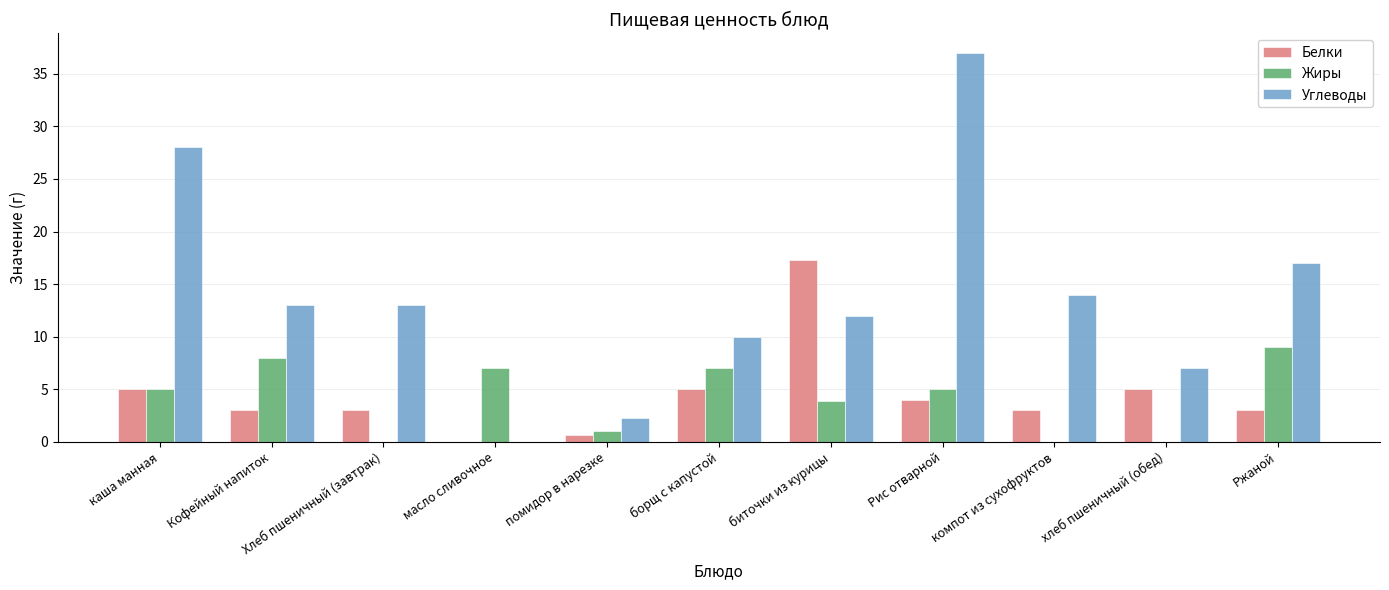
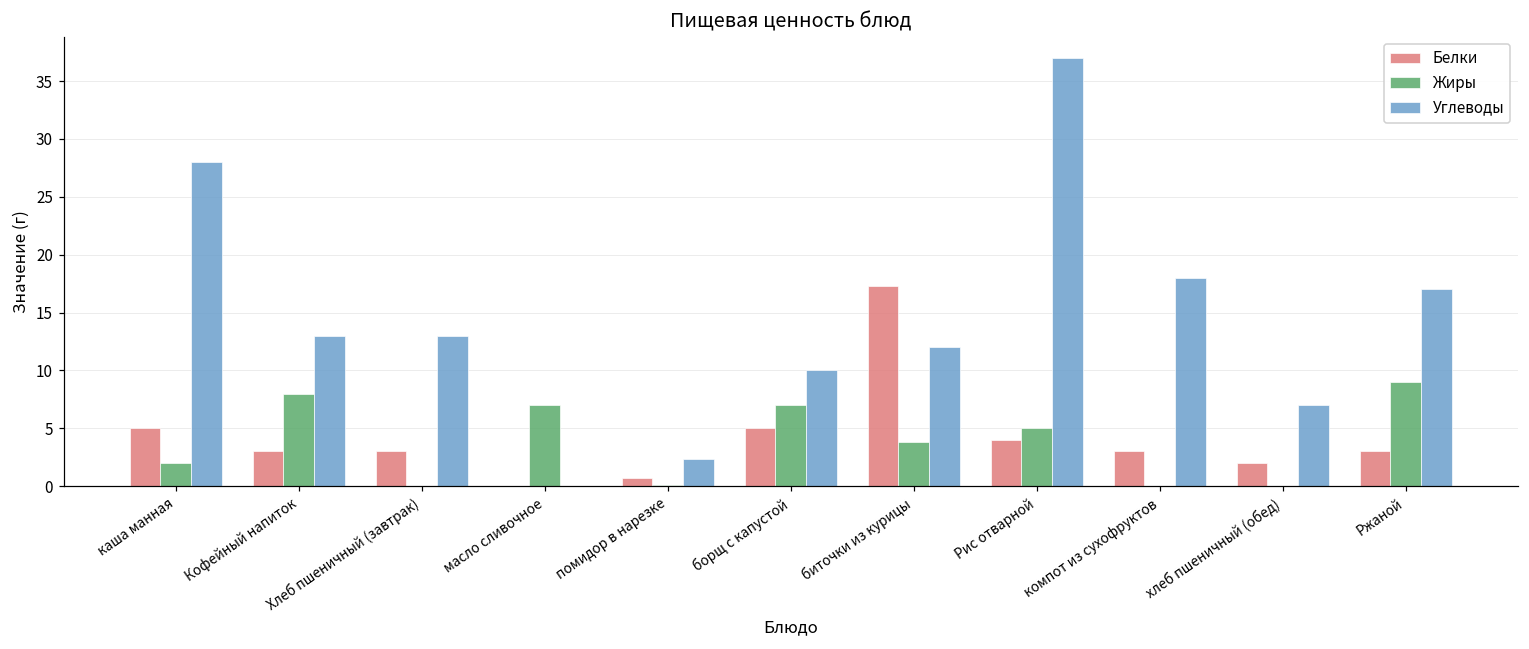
  {
    "Белки": {
      "каша манная": 5,
      "Кофейный напиток": 3,
      "Хлеб пшеничный (завтрак)": 3,
      "масло сливочное": 0,
      "помидор в нарезке": 0.7,
      "борщ с капустой": 5,
      "биточки из курицы": 17.3,
      "Рис отварной": 4,
      "компот из сухофруктов": 3,
-     "хлеб пшеничный (обед)": 5,
+     "хлеб пшеничный (обед)": 2,
      "Ржаной": 3
    },
    "Жиры": {
-     "каша манная": 5,
+     "каша манная": 2,
      "Кофейный напиток": 8.0,
      "Хлеб пшеничный (завтрак)": 0.0,
      "масло сливочное": 7.0,
-     "помидор в нарезке": 1.0,
+     "помидор в нарезке": 0.1,
      "борщ с капустой": 7.0,
      "биточки из курицы": 3.8,
      "Рис отварной": 5.0,
      "компот из сухофруктов": 0.0,
      "хлеб пшеничный (обед)": 0.0,
      "Ржаной": 9.0
    },
    "Углеводы": {
      "каша манная": 28,
      "Кофейный напиток": 13,
      "Хлеб пшеничный (завтрак)": 13,
      "масло сливочное": 0,
      "помидор в нарезке": 2.3,
      "борщ с капустой": 10,
      "биточки из курицы": 12,
      "Рис отварной": 37,
-     "компот из сухофруктов": 14,
+     "компот из сухофруктов": 18,
      "хлеб пшеничный (обед)": 7,
      "Ржаной": 17
    }
  }
